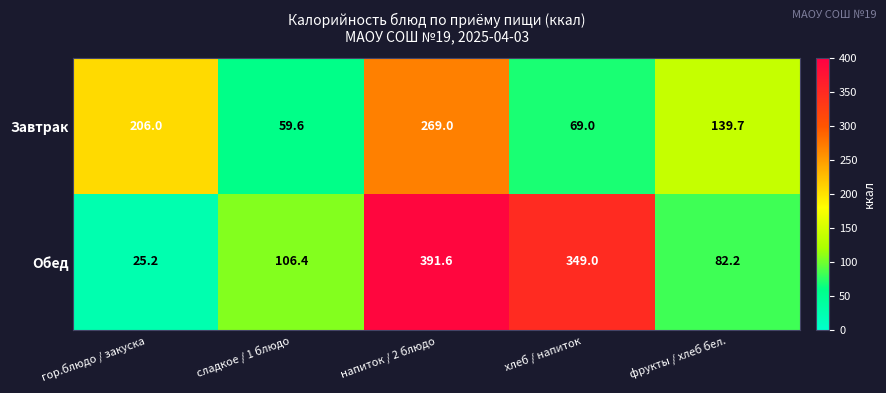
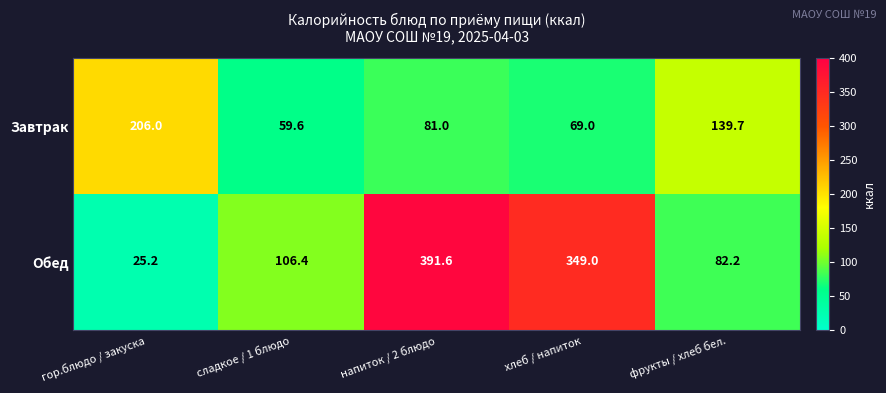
  {
    "Завтрак": {
      "гор.блюдо / закуска": 206.0,
      "сладкое / 1 блюдо": 59.6,
-     "напиток / 2 блюдо": 269.0,
+     "напиток / 2 блюдо": 81.0,
      "хлеб / напиток": 69.0,
      "фрукты / хлеб бел.": 139.7
    },
    "Обед": {
      "гор.блюдо / закуска": 25.2,
      "сладкое / 1 блюдо": 106.4,
      "напиток / 2 блюдо": 391.6,
      "хлеб / напиток": 349.0,
      "фрукты / хлеб бел.": 82.2
    }
  }
